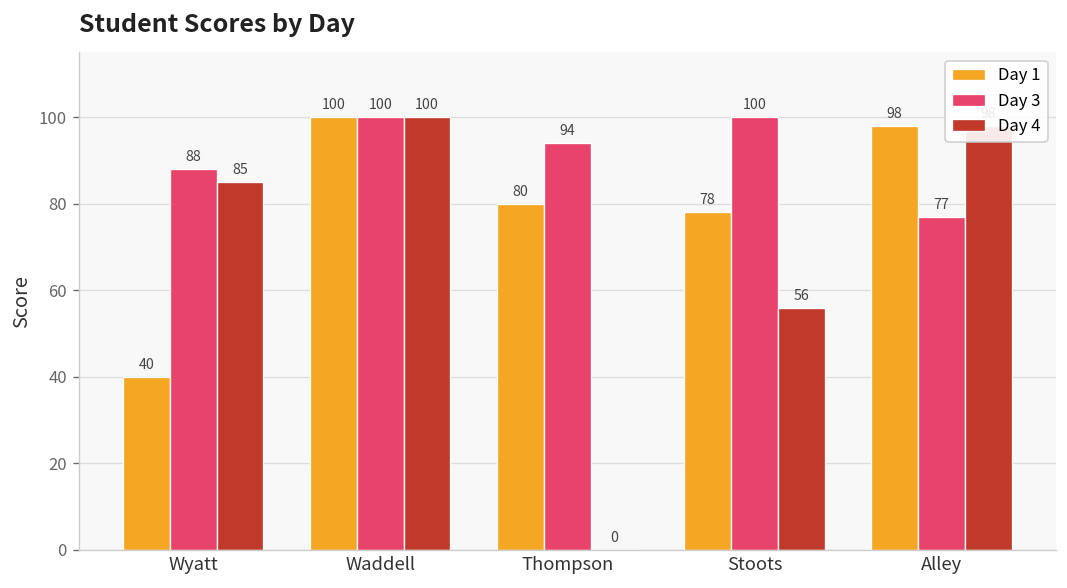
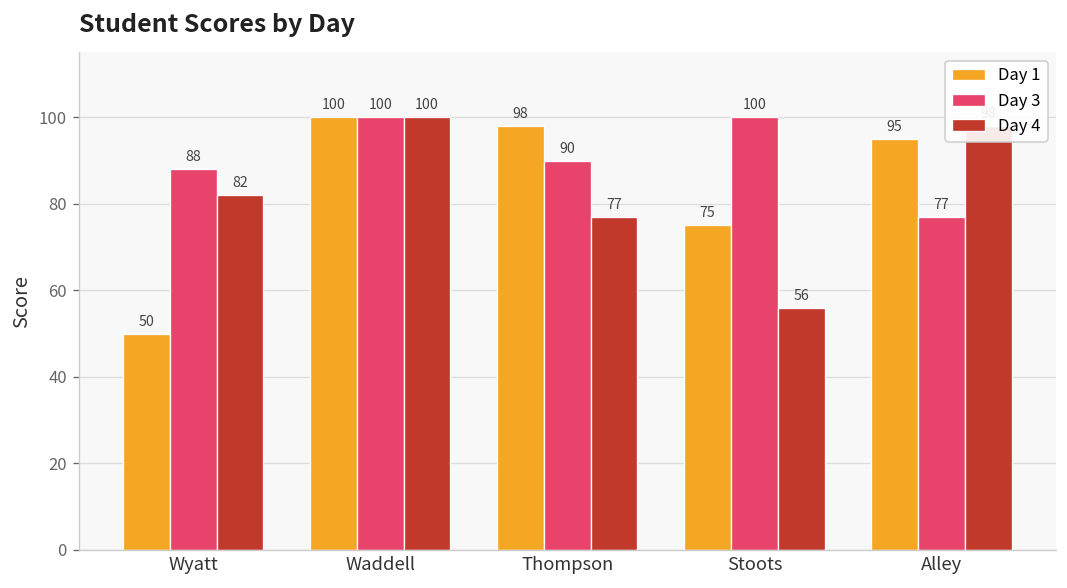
  {
    "Day 1": {
-     "Wyatt": 40,
+     "Wyatt": 50,
      "Waddell": 100,
-     "Thompson": 80,
-     "Stoots": 78,
-     "Alley": 98
+     "Thompson": 98,
+     "Stoots": 75,
+     "Alley": 95
    },
    "Day 3": {
      "Wyatt": 88,
      "Waddell": 100,
-     "Thompson": 94,
+     "Thompson": 90,
      "Stoots": 100,
      "Alley": 77
    },
    "Day 4": {
-     "Wyatt": 85,
+     "Wyatt": 82,
      "Waddell": 100,
-     "Thompson": 0,
+     "Thompson": 77,
      "Stoots": 56
    }
  }
